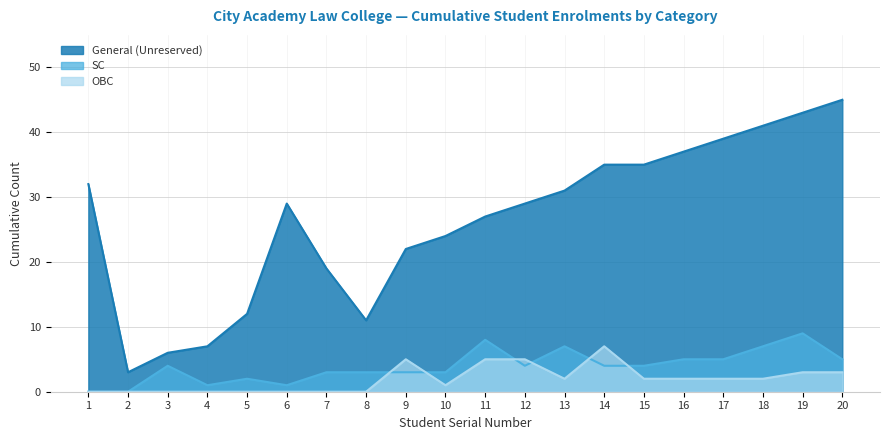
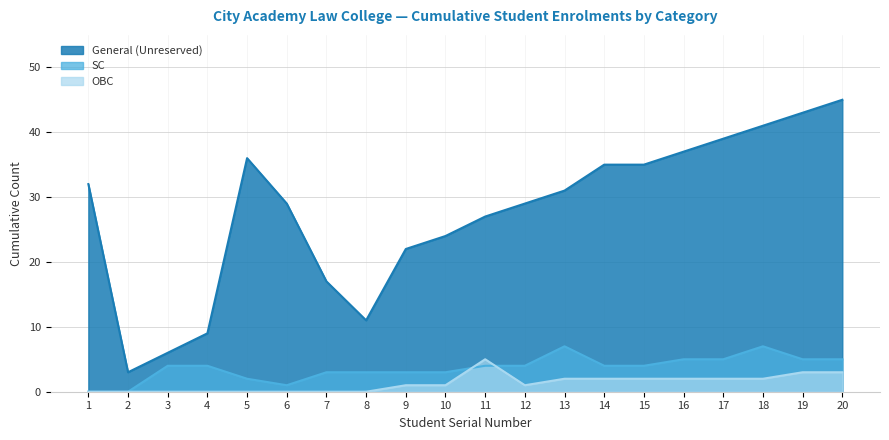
  {
    "General (Unreserved)": {
      "1": 32,
      "2": 3,
      "3": 6,
-     "4": 7,
-     "5": 12,
+     "4": 9,
+     "5": 36,
      "6": 29,
-     "7": 19,
+     "7": 17,
      "8": 11,
      "9": 22,
      "10": 24,
      "11": 27,
      "12": 29,
      "13": 31,
      "14": 35,
      "15": 35,
      "16": 37,
      "17": 39,
      "18": 41,
      "19": 43,
      "20": 45
    },
    "SC": {
      "3": 4,
-     "4": 1,
+     "4": 4,
      "5": 2,
      "6": 1,
      "7": 3,
      "8": 3,
      "9": 3,
      "10": 3,
-     "11": 8,
+     "11": 4,
      "12": 4,
      "13": 7,
      "14": 4,
      "15": 4,
      "16": 5,
      "17": 5,
      "18": 7,
-     "19": 9,
+     "19": 5,
      "20": 5
    },
    "OBC": {
      "3": 0,
      "4": 0,
      "5": 0,
      "6": 0,
      "7": 0,
      "8": 0,
-     "9": 5,
+     "9": 1,
      "10": 1,
      "11": 5,
-     "12": 5,
+     "12": 1,
      "13": 2,
-     "14": 7,
+     "14": 2,
      "15": 2,
      "16": 2,
      "17": 2,
      "18": 2,
      "19": 3,
      "20": 3
    }
  }
